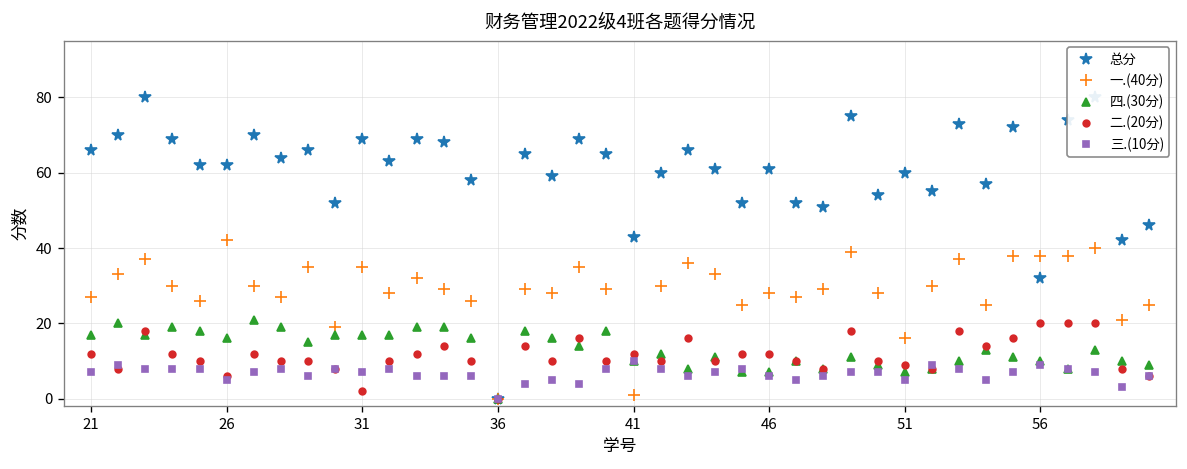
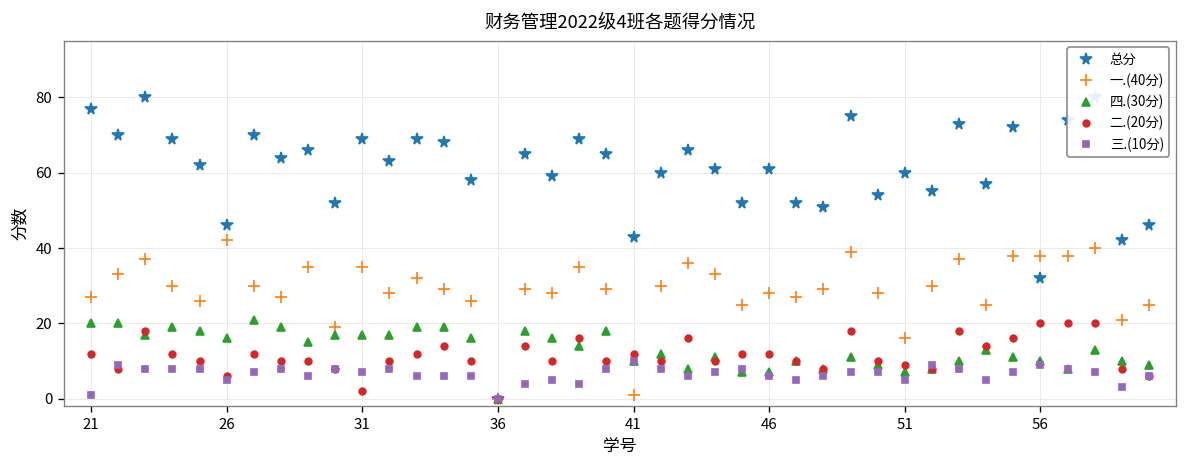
  {
    "总分": {
-     "21": 66,
-     "26": 62,
+     "21": 77,
+     "26": 46,
      "31": 69,
      "41": 43,
      "46": 61,
      "51": 60,
      "56": 32
    },
    "一.(40分)": {
      "21": 27,
      "26": 42,
      "31": 35,
      "41": 1,
      "46": 28,
      "51": 16,
      "56": 38
    },
    "四.(30分)": {
-     "21": 17,
+     "21": 20,
      "26": 16,
      "31": 17,
      "46": 7,
      "51": 7,
      "56": 10
    },
    "二.(20分)": {
      "21": 12,
      "26": 6,
      "31": 2,
      "41": 12,
      "46": 12,
      "51": 9,
      "56": 20
    },
    "三.(10分)": {
-     "21": 7,
+     "21": 1,
      "26": 5,
      "31": 7,
      "46": 6,
      "51": 5,
      "56": 9
    }
  }
